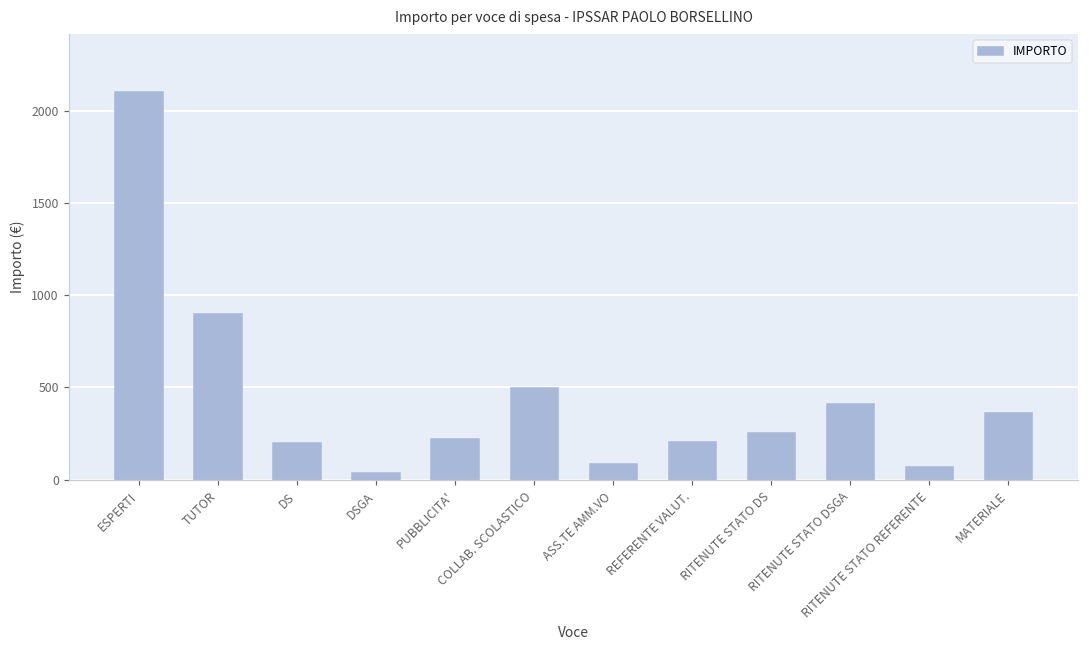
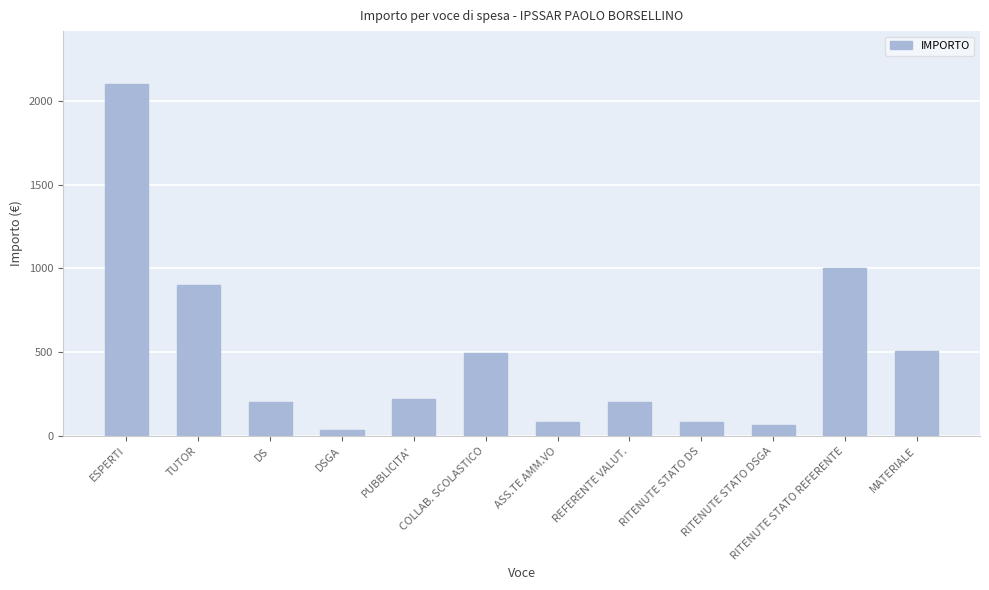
  {
    "ESPERTI": 2100,
    "TUTOR": 900,
    "DS": 200,
    "DSGA": 40,
    "PUBBLICITA'": 220,
    "COLLAB. SCOLASTICO": 500,
    "ASS.TE AMM.VO": 80,
    "REFERENTE VALUT.": 200,
-   "RITENUTE STATO DS": 250,
-   "RITENUTE STATO DSGA": 410,
-   "RITENUTE STATO REFERENTE": 70,
-   "MATERIALE": 360
+   "RITENUTE STATO DS": 80,
+   "RITENUTE STATO DSGA": 70,
+   "RITENUTE STATO REFERENTE": 1000,
+   "MATERIALE": 510
  }
